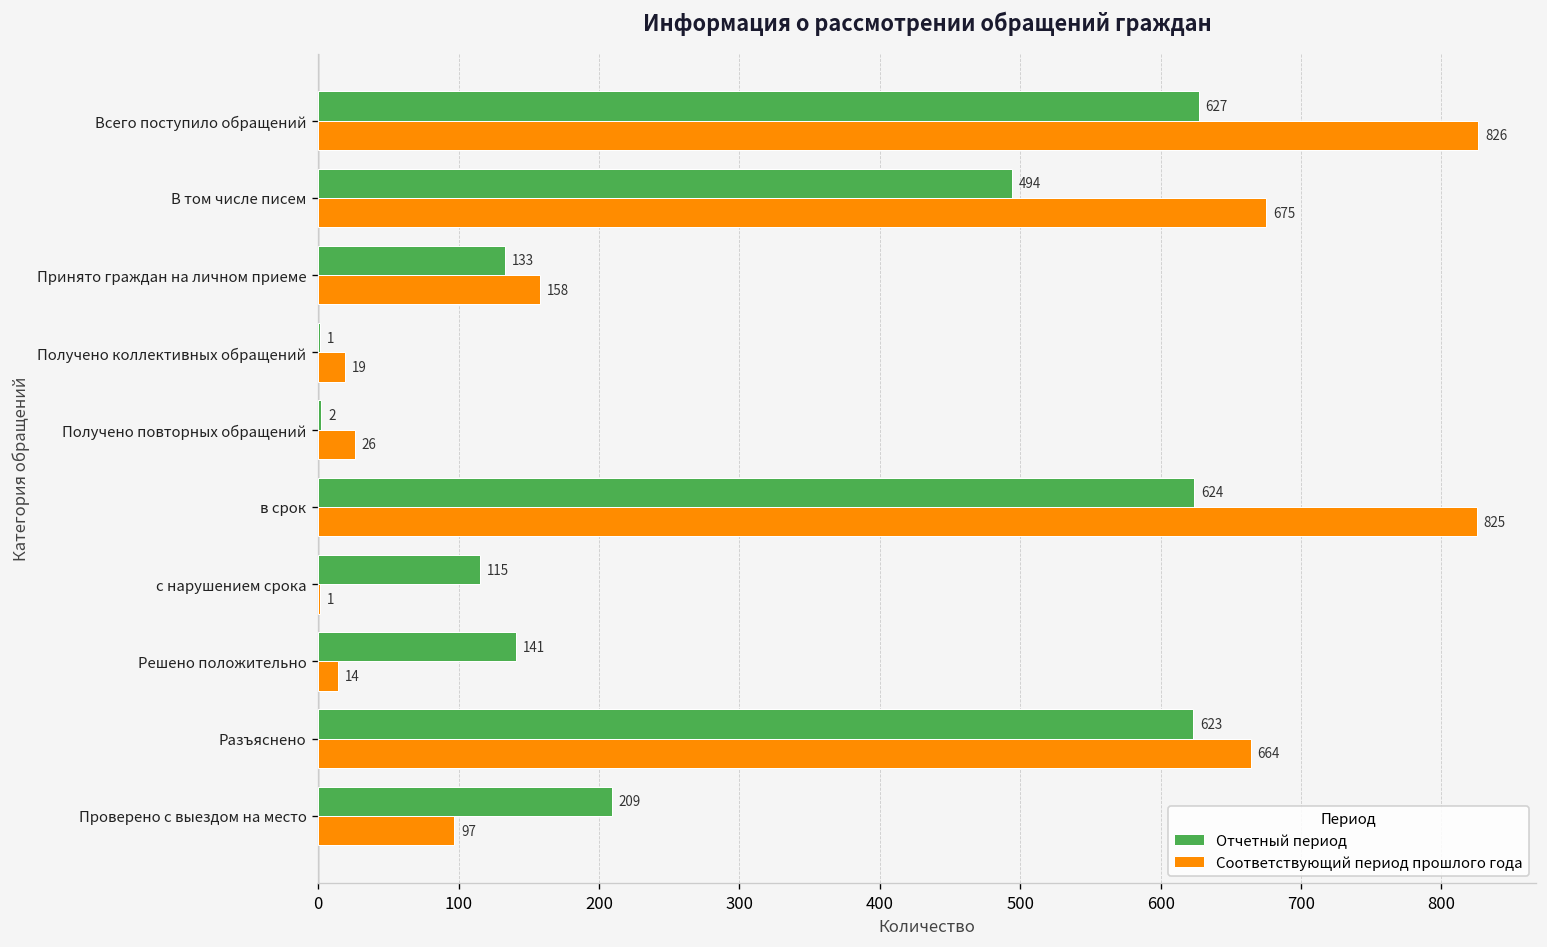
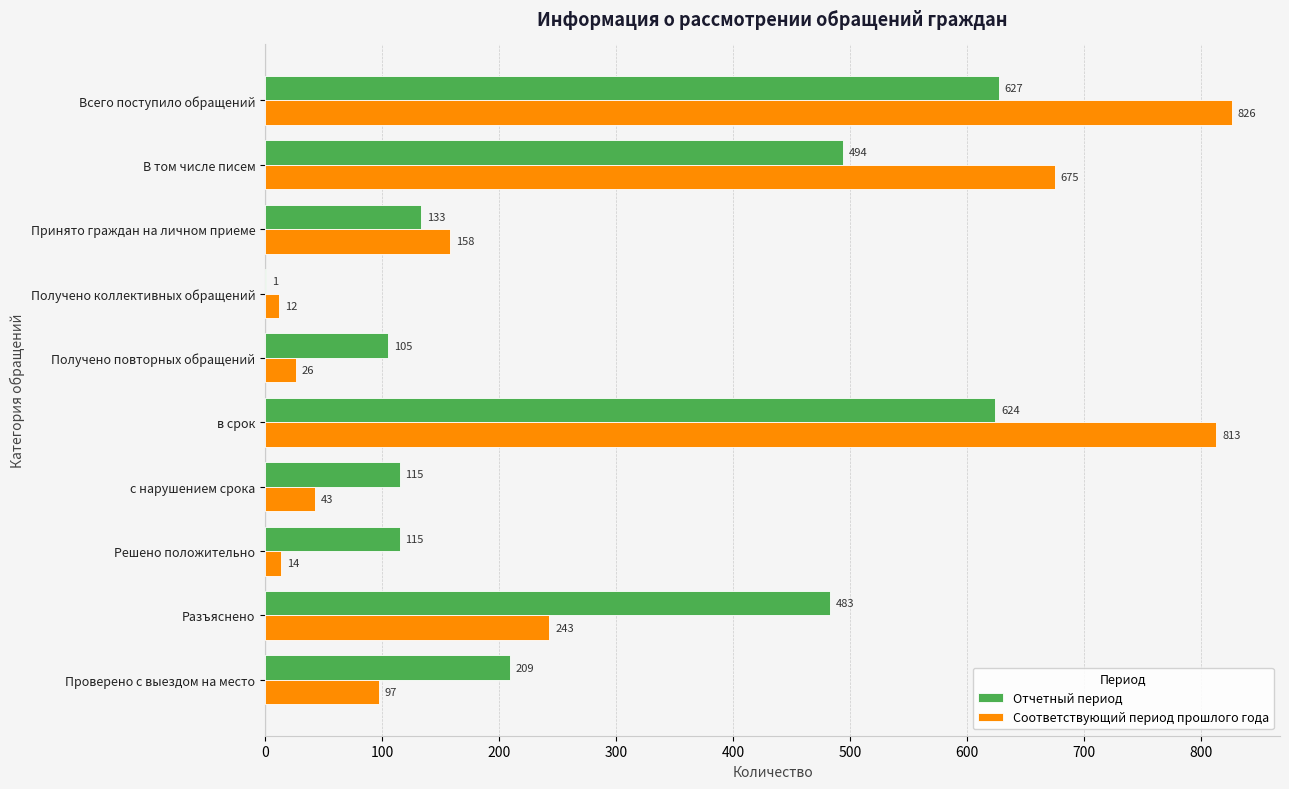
  {
    "Отчетный период": {
      "Всего поступило обращений": 627,
      "В том числе писем": 494,
      "Принято граждан на личном приеме": 133,
      "Получено коллективных обращений": 1,
-     "Получено повторных обращений": 2,
+     "Получено повторных обращений": 105,
      "в срок": 624,
      "с нарушением срока": 115,
-     "Решено положительно": 141,
-     "Разъяснено": 623,
+     "Решено положительно": 115,
+     "Разъяснено": 483,
      "Проверено с выездом на место": 209
    },
    "Соответствующий период прошлого года": {
      "Всего поступило обращений": 826,
      "В том числе писем": 675,
      "Принято граждан на личном приеме": 158,
-     "Получено коллективных обращений": 19,
+     "Получено коллективных обращений": 12,
      "Получено повторных обращений": 26,
-     "в срок": 825,
-     "с нарушением срока": 1,
+     "в срок": 813,
+     "с нарушением срока": 43,
      "Решено положительно": 14,
-     "Разъяснено": 664,
+     "Разъяснено": 243,
      "Проверено с выездом на место": 97
    }
  }
